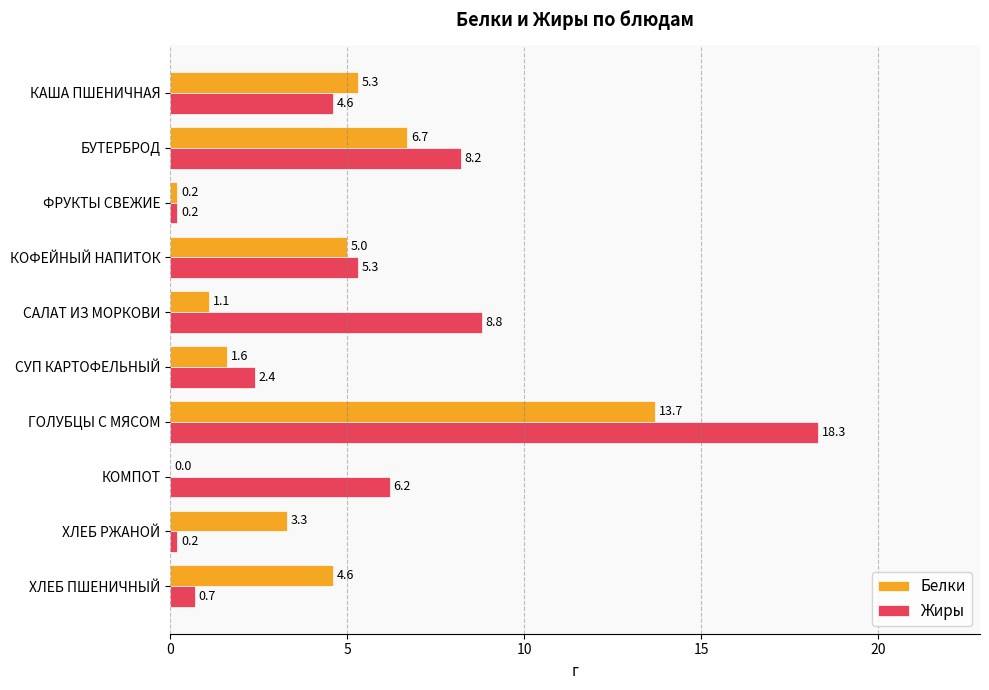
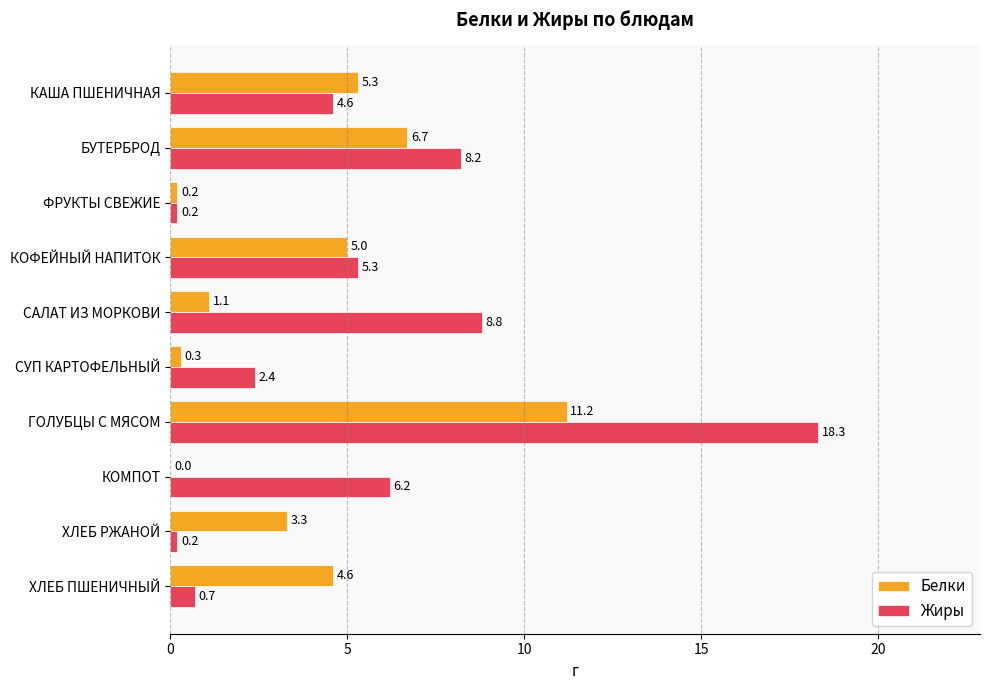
  {
    "Белки": {
      "КАША ПШЕНИЧНАЯ": 5.3,
      "БУТЕРБРОД": 6.7,
      "ФРУКТЫ СВЕЖИЕ": 0.2,
      "КОФЕЙНЫЙ НАПИТОК": 5.0,
      "САЛАТ ИЗ МОРКОВИ": 1.1,
-     "СУП КАРТОФЕЛЬНЫЙ": 1.6,
-     "ГОЛУБЦЫ С МЯСОМ": 13.7,
+     "СУП КАРТОФЕЛЬНЫЙ": 0.3,
+     "ГОЛУБЦЫ С МЯСОМ": 11.2,
      "КОМПОТ": 0.0,
      "ХЛЕБ РЖАНОЙ": 3.3,
      "ХЛЕБ ПШЕНИЧНЫЙ": 4.6
    },
    "Жиры": {
      "КАША ПШЕНИЧНАЯ": 4.6,
      "БУТЕРБРОД": 8.2,
      "ФРУКТЫ СВЕЖИЕ": 0.2,
      "КОФЕЙНЫЙ НАПИТОК": 5.3,
      "САЛАТ ИЗ МОРКОВИ": 8.8,
      "СУП КАРТОФЕЛЬНЫЙ": 2.4,
      "ГОЛУБЦЫ С МЯСОМ": 18.3,
      "КОМПОТ": 6.2,
      "ХЛЕБ РЖАНОЙ": 0.2,
      "ХЛЕБ ПШЕНИЧНЫЙ": 0.7
    }
  }
